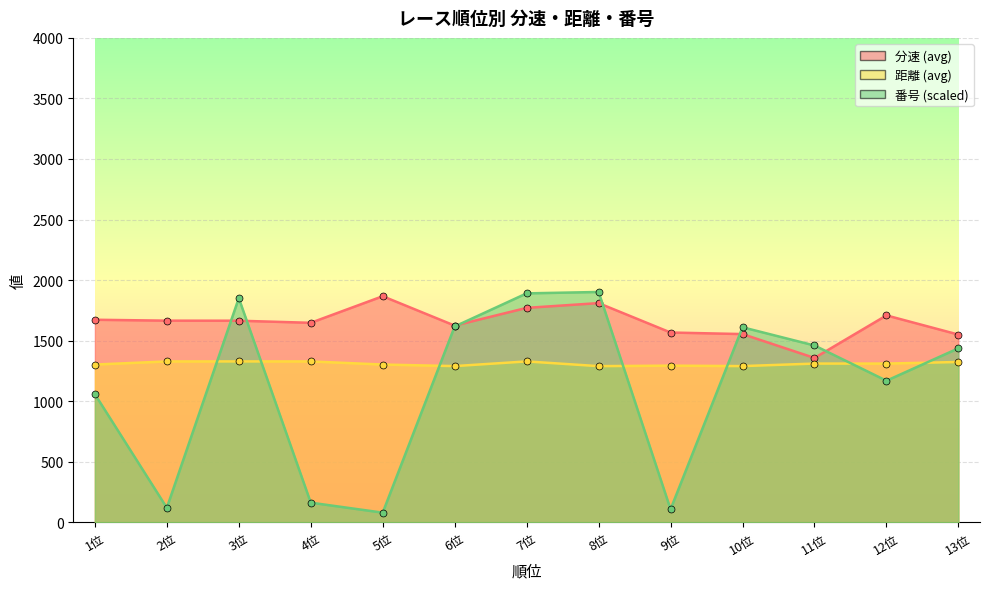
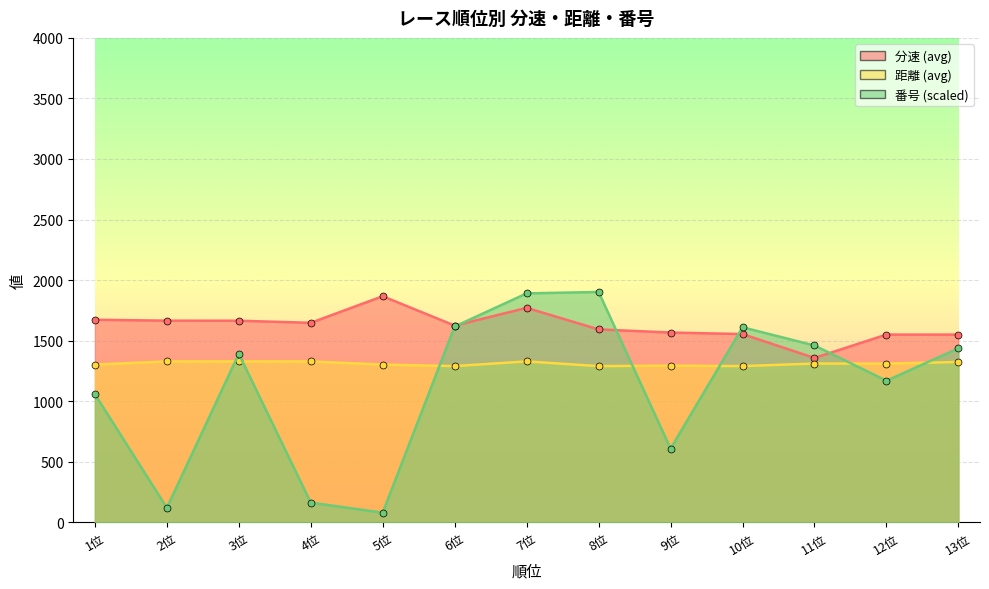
  {
    "分速 (avg)": {
      "1位": 1670,
      "2位": 1660,
      "3位": 1660,
      "4位": 1650,
      "5位": 1870,
      "7位": 1770,
-     "8位": 1810,
+     "8位": 1590,
      "9位": 1570,
      "10位": 1550,
      "11位": 1360,
-     "12位": 1710,
+     "12位": 1550,
      "13位": 1550
    },
    "距離 (avg)": {
      "1位": 1300,
      "2位": 1330,
      "3位": 1330,
      "4位": 1330,
      "5位": 1300,
      "6位": 1290,
      "7位": 1330,
      "8位": 1290,
      "9位": 1290,
      "10位": 1290,
      "11位": 1310,
      "12位": 1310,
      "13位": 1320
    },
    "番号 (scaled)": {
      "1位": 1060,
      "2位": 120,
-     "3位": 1850,
+     "3位": 1390,
      "4位": 160,
      "5位": 80,
      "7位": 1890,
      "8位": 1900,
-     "9位": 110,
+     "9位": 610,
      "10位": 1610,
      "11位": 1460,
      "12位": 1170,
      "13位": 1440
    }
  }
